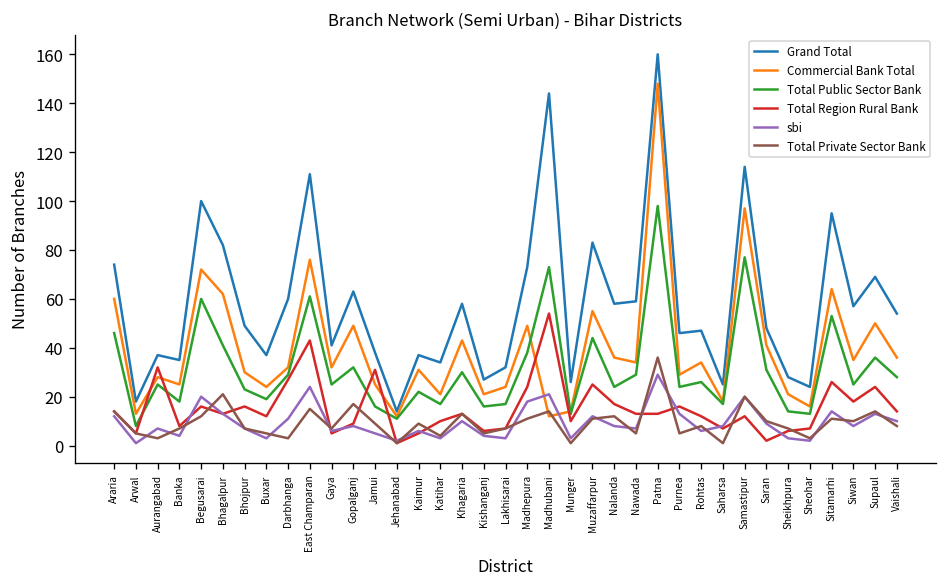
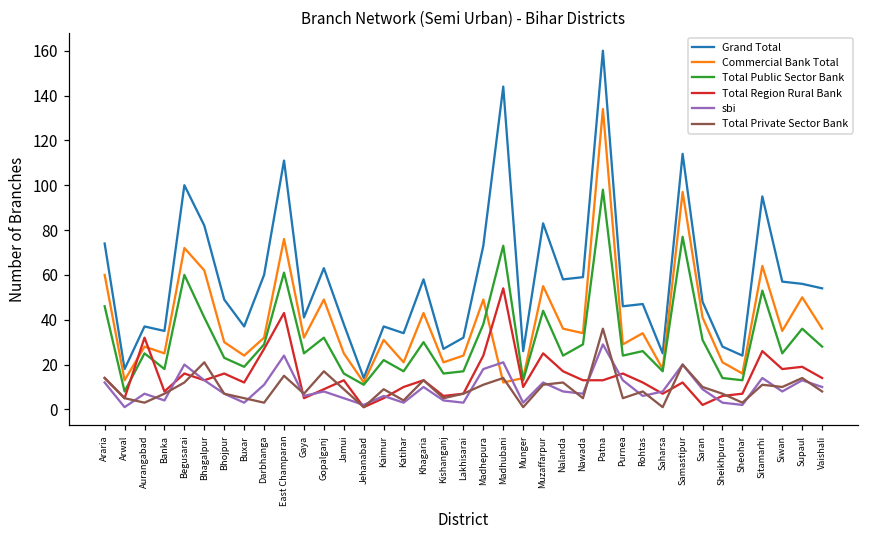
  {
    "Grand Total": {
      "Araria": 74,
      "Arwal": 18,
      "Aurangabad": 37,
      "Banka": 35,
      "Begusarai": 100,
      "Bhagalpur": 82,
      "Bhojpur": 49,
      "Buxar": 37,
      "Darbhanga": 60,
      "East Champaran": 111,
      "Gaya": 41,
      "Gopalganj": 63,
      "Jamui": 38,
      "Jehanabad": 14,
      "Kaimur": 37,
      "Katihar": 34,
      "Khagaria": 58,
      "Kishanganj": 27,
      "Lakhisarai": 32,
      "Madhepura": 73,
      "Madhubani": 144,
      "Munger": 26,
      "Muzaffarpur": 83,
      "Nalanda": 58,
      "Nawada": 59,
      "Patna": 160,
      "Purnea": 46,
      "Rohtas": 47,
      "Saharsa": 25,
      "Samastipur": 114,
      "Saran": 48,
      "Sheikhpura": 28,
      "Sheohar": 24,
      "Sitamarhi": 95,
      "Siwan": 57,
-     "Supaul": 69,
+     "Supaul": 56,
      "Vaishali": 54
    },
    "Commercial Bank Total": {
      "Araria": 60,
      "Arwal": 13,
      "Aurangabad": 28,
      "Banka": 25,
      "Begusarai": 72,
      "Bhagalpur": 62,
      "Bhojpur": 30,
      "Buxar": 24,
      "Darbhanga": 32,
      "East Champaran": 76,
      "Gaya": 32,
      "Gopalganj": 49,
      "Jamui": 25,
      "Kaimur": 31,
      "Katihar": 21,
      "Khagaria": 43,
      "Kishanganj": 21,
      "Lakhisarai": 24,
      "Madhepura": 49,
      "Madhubani": 12,
      "Muzaffarpur": 55,
      "Nalanda": 36,
      "Nawada": 34,
-     "Patna": 148,
+     "Patna": 134,
      "Purnea": 29,
      "Rohtas": 34,
      "Samastipur": 97,
      "Saran": 41,
      "Sheikhpura": 21,
      "Sheohar": 16,
      "Sitamarhi": 64,
      "Siwan": 35,
      "Supaul": 50,
      "Vaishali": 36
    },
    "Total Public Sector Bank": {
      "Araria": 46,
      "Arwal": 8,
      "Aurangabad": 25,
      "Banka": 18,
      "Begusarai": 60,
      "Bhagalpur": 41,
      "Bhojpur": 23,
      "Buxar": 19,
      "Darbhanga": 29,
      "East Champaran": 61,
      "Gaya": 25,
      "Gopalganj": 32,
      "Jamui": 16,
      "Kaimur": 22,
      "Katihar": 17,
      "Khagaria": 30,
      "Kishanganj": 16,
      "Lakhisarai": 17,
      "Madhepura": 38,
      "Madhubani": 73,
      "Muzaffarpur": 44,
      "Nalanda": 24,
      "Nawada": 29,
      "Patna": 98,
      "Purnea": 24,
      "Rohtas": 26,
      "Samastipur": 77,
      "Saran": 31,
      "Sheikhpura": 14,
      "Sheohar": 13,
      "Sitamarhi": 53,
      "Siwan": 25,
      "Supaul": 36,
      "Vaishali": 28
    },
    "Total Region Rural Bank": {
      "Aurangabad": 32,
      "Begusarai": 16,
      "Bhojpur": 16,
      "Buxar": 12,
      "Darbhanga": 27,
      "East Champaran": 43,
-     "Jamui": 31,
+     "Jamui": 13,
      "Katihar": 10,
      "Madhepura": 24,
      "Madhubani": 54,
      "Munger": 10,
      "Muzaffarpur": 25,
      "Nalanda": 17,
      "Nawada": 13,
      "Patna": 13,
      "Purnea": 16,
      "Rohtas": 12,
      "Samastipur": 12,
      "Saran": 2,
      "Sheohar": 7,
      "Sitamarhi": 26,
      "Siwan": 18,
-     "Supaul": 24,
+     "Supaul": 19,
      "Vaishali": 14
    },
    "sbi": {
      "Araria": 12,
      "Arwal": 1,
      "Aurangabad": 7,
      "Banka": 4,
      "Begusarai": 20,
      "Buxar": 3,
      "Darbhanga": 11,
      "East Champaran": 24,
      "Jamui": 5,
      "Khagaria": 10,
      "Lakhisarai": 3,
      "Madhepura": 18,
      "Madhubani": 21,
      "Munger": 3,
      "Nalanda": 8,
      "Nawada": 7,
      "Patna": 29,
      "Purnea": 13,
      "Rohtas": 6,
      "Sheikhpura": 3,
      "Sitamarhi": 14,
      "Siwan": 8,
      "Vaishali": 10
    },
    "Total Private Sector Bank": {
      "Aurangabad": 3,
      "Begusarai": 12,
      "Bhagalpur": 21,
      "Buxar": 5,
      "Darbhanga": 3,
      "East Champaran": 15,
      "Gopalganj": 17,
      "Jamui": 9,
      "Kaimur": 9,
      "Madhepura": 11,
      "Madhubani": 14,
      "Munger": 1,
      "Nalanda": 12,
      "Nawada": 5,
      "Patna": 36,
      "Purnea": 5,
      "Rohtas": 8,
      "Saharsa": 1,
      "Sitamarhi": 11,
      "Siwan": 10,
      "Vaishali": 8
    }
  }
